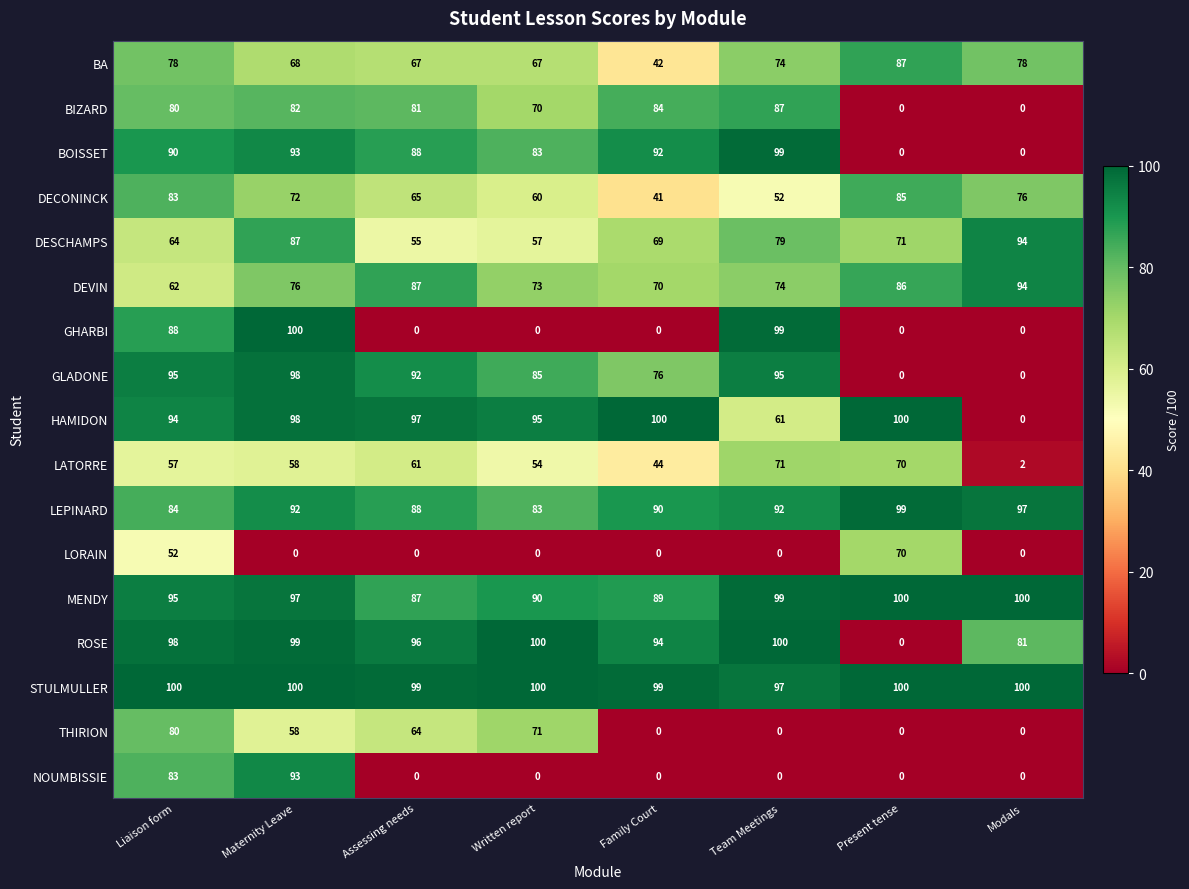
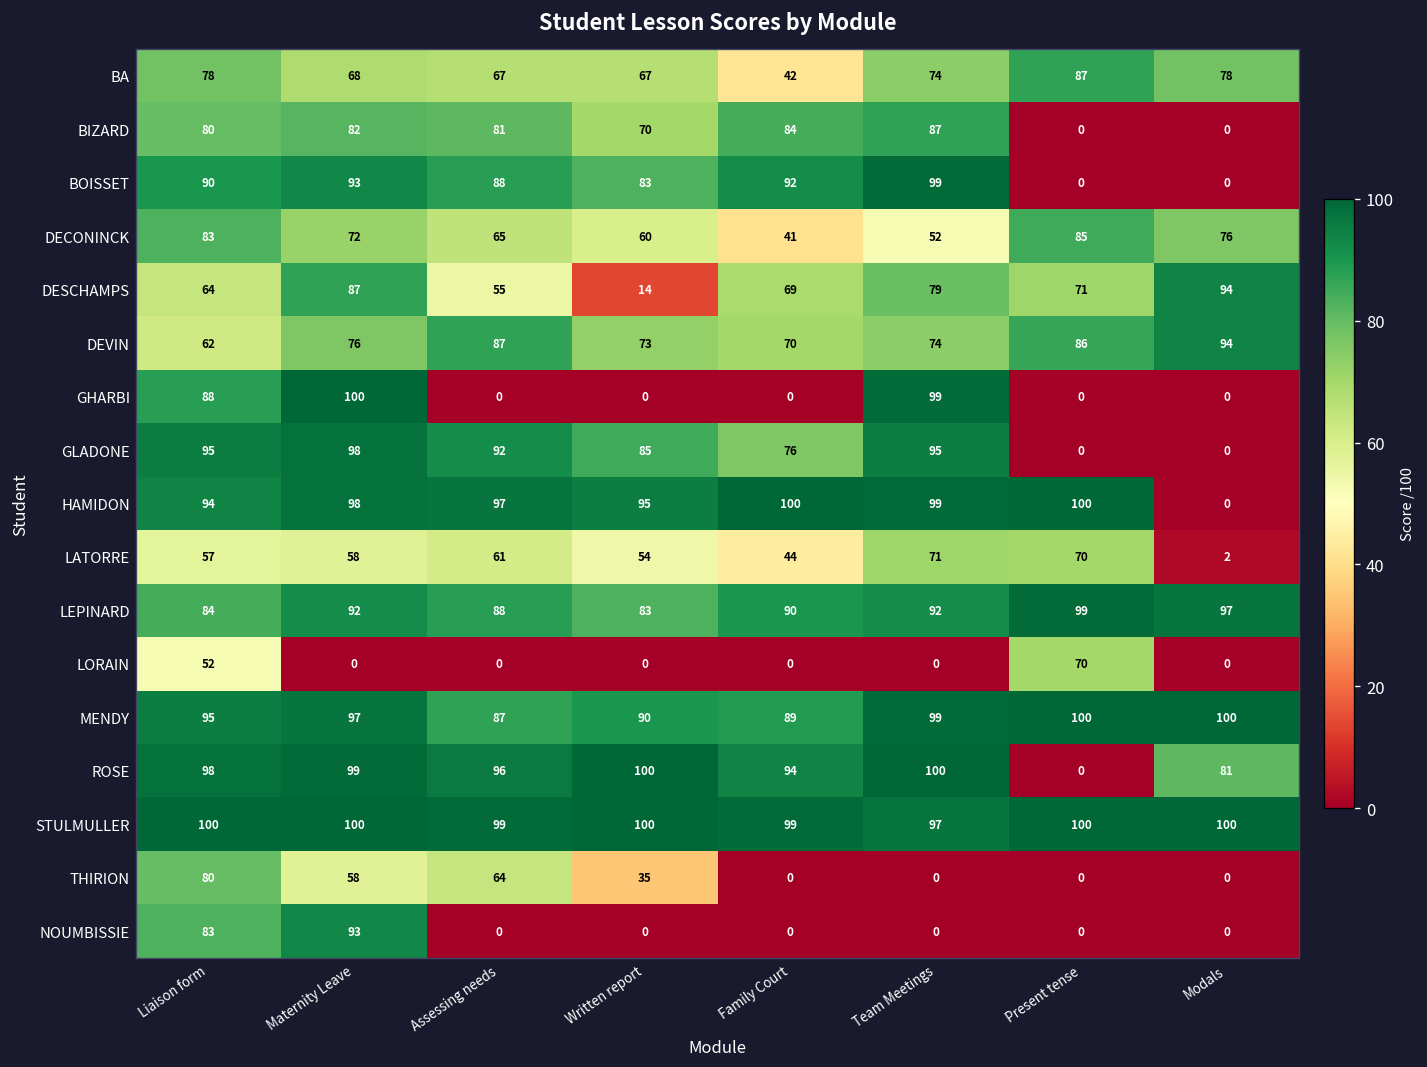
  {
    "BA": {
      "Liaison form": 78,
      "Maternity Leave": 68,
      "Assessing needs": 67,
      "Written report": 67,
      "Family Court": 42,
      "Team Meetings": 74,
      "Present tense": 87,
      "Modals": 78
    },
    "BIZARD": {
      "Liaison form": 80,
      "Maternity Leave": 82,
      "Assessing needs": 81,
      "Written report": 70,
      "Family Court": 84,
      "Team Meetings": 87,
      "Present tense": 0,
      "Modals": 0
    },
    "BOISSET": {
      "Liaison form": 90,
      "Maternity Leave": 93,
      "Assessing needs": 88,
      "Written report": 83,
      "Family Court": 92,
      "Team Meetings": 99,
      "Present tense": 0,
      "Modals": 0
    },
    "DECONINCK": {
      "Liaison form": 83,
      "Maternity Leave": 72,
      "Assessing needs": 65,
      "Written report": 60,
      "Family Court": 41,
      "Team Meetings": 52,
      "Present tense": 85,
      "Modals": 76
    },
    "DESCHAMPS": {
      "Liaison form": 64,
      "Maternity Leave": 87,
      "Assessing needs": 55,
-     "Written report": 57,
+     "Written report": 14,
      "Family Court": 69,
      "Team Meetings": 79,
      "Present tense": 71,
      "Modals": 94
    },
    "DEVIN": {
      "Liaison form": 62,
      "Maternity Leave": 76,
      "Assessing needs": 87,
      "Written report": 73,
      "Family Court": 70,
      "Team Meetings": 74,
      "Present tense": 86,
      "Modals": 94
    },
    "GHARBI": {
      "Liaison form": 88,
      "Maternity Leave": 100,
      "Assessing needs": 0,
      "Written report": 0,
      "Family Court": 0,
      "Team Meetings": 99,
      "Present tense": 0,
      "Modals": 0
    },
    "GLADONE": {
      "Liaison form": 95,
      "Maternity Leave": 98,
      "Assessing needs": 92,
      "Written report": 85,
      "Family Court": 76,
      "Team Meetings": 95,
      "Present tense": 0,
      "Modals": 0
    },
    "HAMIDON": {
      "Liaison form": 94,
      "Maternity Leave": 98,
      "Assessing needs": 97,
      "Written report": 95,
      "Family Court": 100,
-     "Team Meetings": 61,
+     "Team Meetings": 99,
      "Present tense": 100,
      "Modals": 0
    },
    "LATORRE": {
      "Liaison form": 57,
      "Maternity Leave": 58,
      "Assessing needs": 61,
      "Written report": 54,
      "Family Court": 44,
      "Team Meetings": 71,
      "Present tense": 70,
      "Modals": 2
    },
    "LEPINARD": {
      "Liaison form": 84,
      "Maternity Leave": 92,
      "Assessing needs": 88,
      "Written report": 83,
      "Family Court": 90,
      "Team Meetings": 92,
      "Present tense": 99,
      "Modals": 97
    },
    "LORAIN": {
      "Liaison form": 52,
      "Maternity Leave": 0,
      "Assessing needs": 0,
      "Written report": 0,
      "Family Court": 0,
      "Team Meetings": 0,
      "Present tense": 70,
      "Modals": 0
    },
    "MENDY": {
      "Liaison form": 95,
      "Maternity Leave": 97,
      "Assessing needs": 87,
      "Written report": 90,
      "Family Court": 89,
      "Team Meetings": 99,
      "Present tense": 100,
      "Modals": 100
    },
    "ROSE": {
      "Liaison form": 98,
      "Maternity Leave": 99,
      "Assessing needs": 96,
      "Written report": 100,
      "Family Court": 94,
      "Team Meetings": 100,
      "Present tense": 0,
      "Modals": 81
    },
    "STULMULLER": {
      "Liaison form": 100,
      "Maternity Leave": 100,
      "Assessing needs": 99,
      "Written report": 100,
      "Family Court": 99,
      "Team Meetings": 97,
      "Present tense": 100,
      "Modals": 100
    },
    "THIRION": {
      "Liaison form": 80,
      "Maternity Leave": 58,
      "Assessing needs": 64,
-     "Written report": 71,
+     "Written report": 35,
      "Family Court": 0,
      "Team Meetings": 0,
      "Present tense": 0,
      "Modals": 0
    },
    "NOUMBISSIE": {
      "Liaison form": 83,
      "Maternity Leave": 93,
      "Assessing needs": 0,
      "Written report": 0,
      "Family Court": 0,
      "Team Meetings": 0,
      "Present tense": 0,
      "Modals": 0
    }
  }
